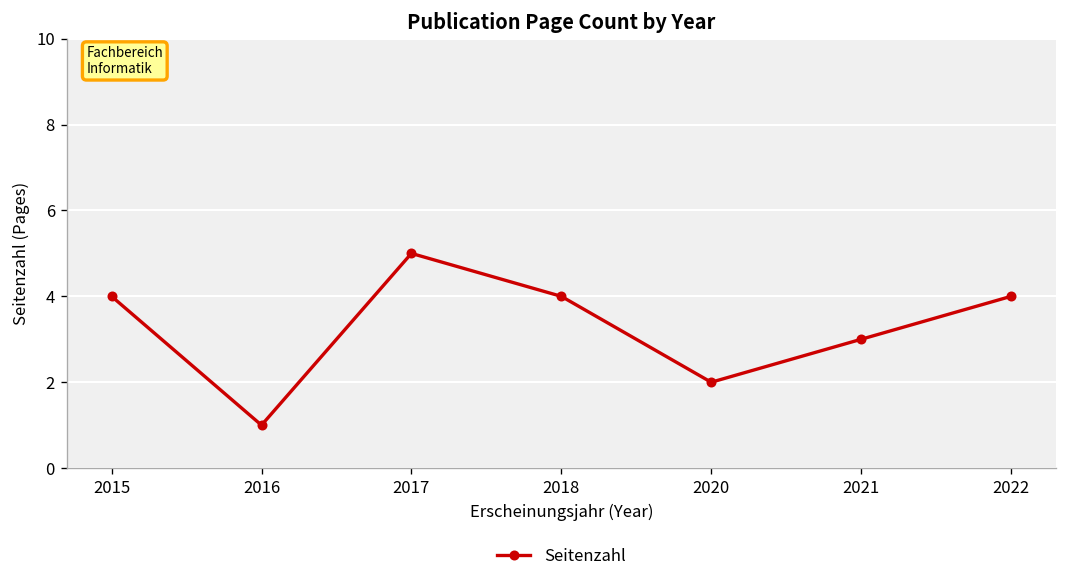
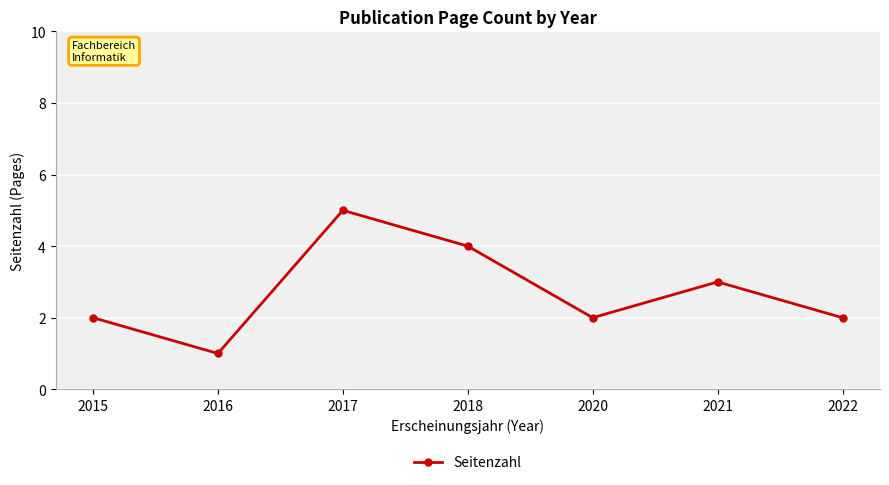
  {
-   "2015": 4,
+   "2015": 2,
    "2016": 1,
    "2017": 5,
    "2018": 4,
    "2020": 2,
    "2021": 3,
-   "2022": 4
+   "2022": 2
  }
